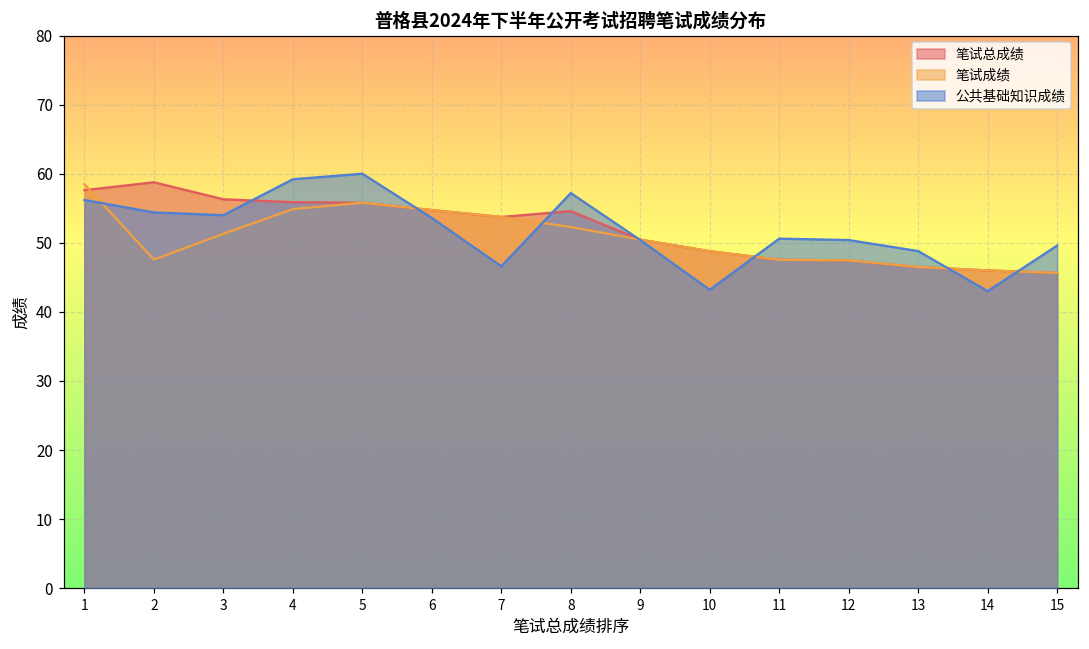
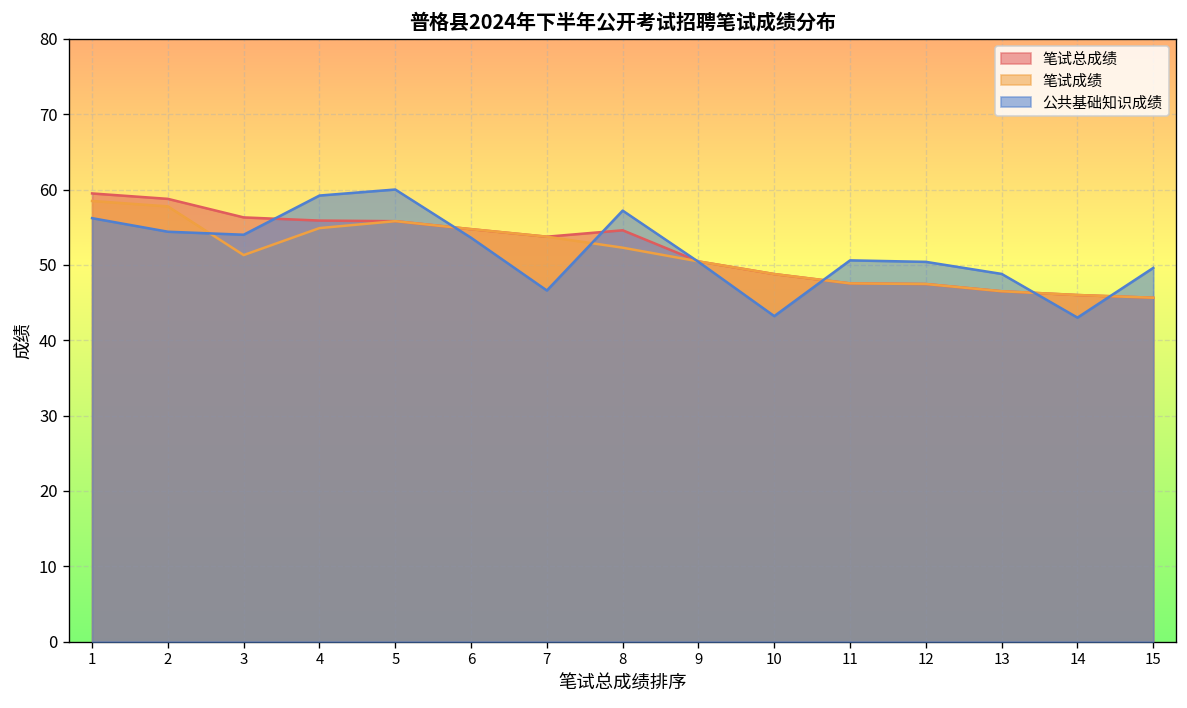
  {
    "笔试总成绩": {
-     "1": 58,
+     "1": 59,
      "2": 59,
      "3": 56,
      "4": 56,
      "8": 55
    },
    "笔试成绩": {
      "1": 58,
-     "2": 48,
+     "2": 58,
      "3": 51,
      "4": 55,
      "8": 52
    },
    "公共基础知识成绩": {
      "1": 56,
      "2": 54,
      "3": 54,
      "4": 59,
      "5": 60,
      "6": 54,
      "7": 47,
      "8": 57,
      "10": 43,
      "11": 51,
      "12": 50,
      "13": 49,
      "14": 43,
      "15": 50
    }
  }
